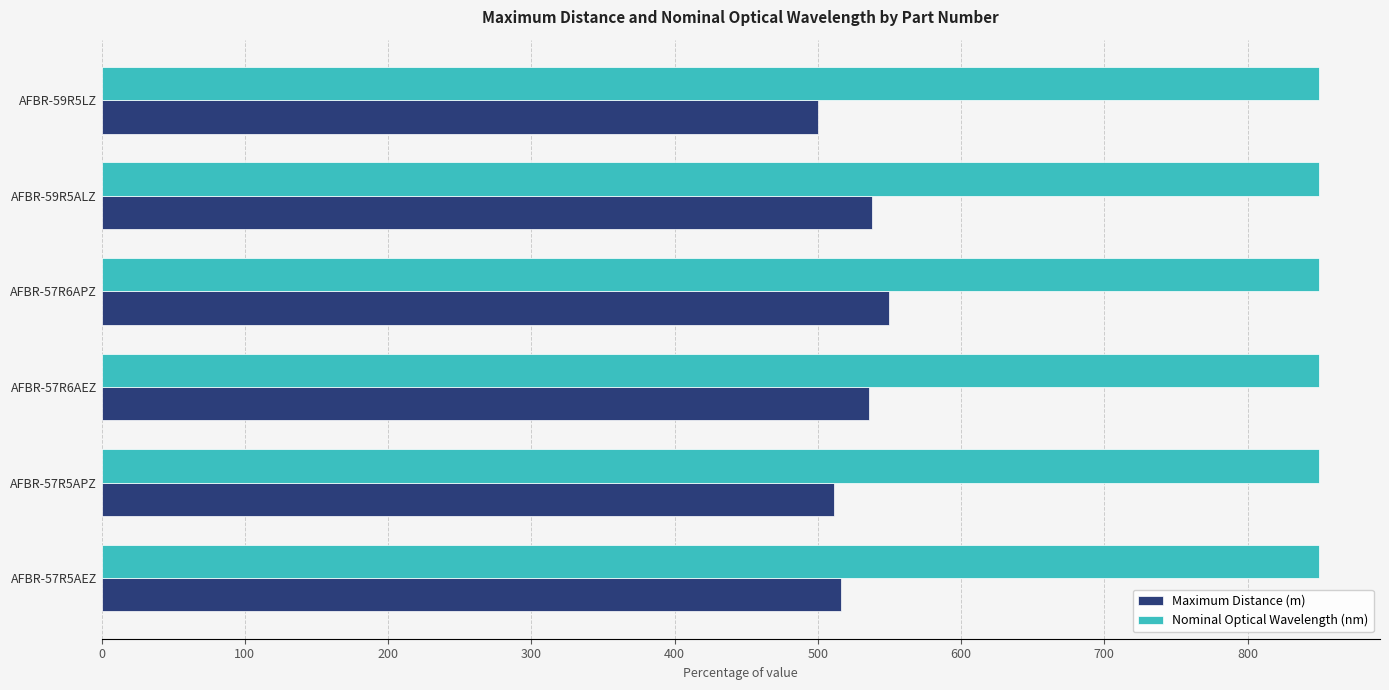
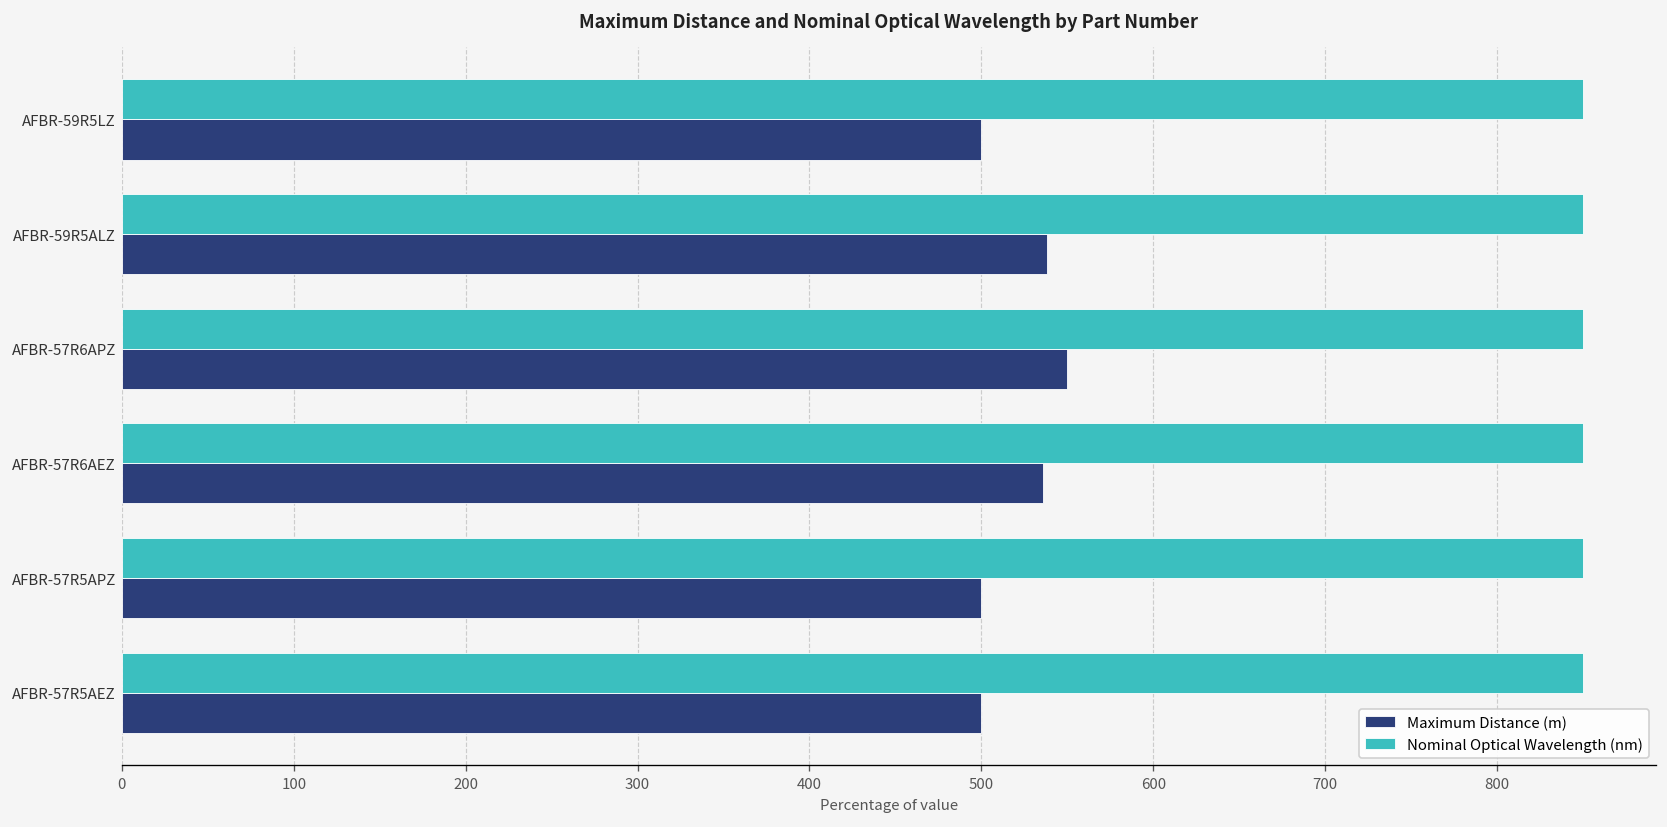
  {
    "Maximum Distance (m)": {
      "AFBR-59R5LZ": 500,
      "AFBR-59R5ALZ": 538,
      "AFBR-57R6APZ": 550,
      "AFBR-57R6AEZ": 536,
-     "AFBR-57R5APZ": 511,
-     "AFBR-57R5AEZ": 516
+     "AFBR-57R5APZ": 500,
+     "AFBR-57R5AEZ": 500
    },
    "Nominal Optical Wavelength (nm)": {
      "AFBR-59R5LZ": 850,
      "AFBR-59R5ALZ": 850,
      "AFBR-57R6APZ": 850,
      "AFBR-57R6AEZ": 850,
      "AFBR-57R5APZ": 850,
      "AFBR-57R5AEZ": 850
    }
  }
